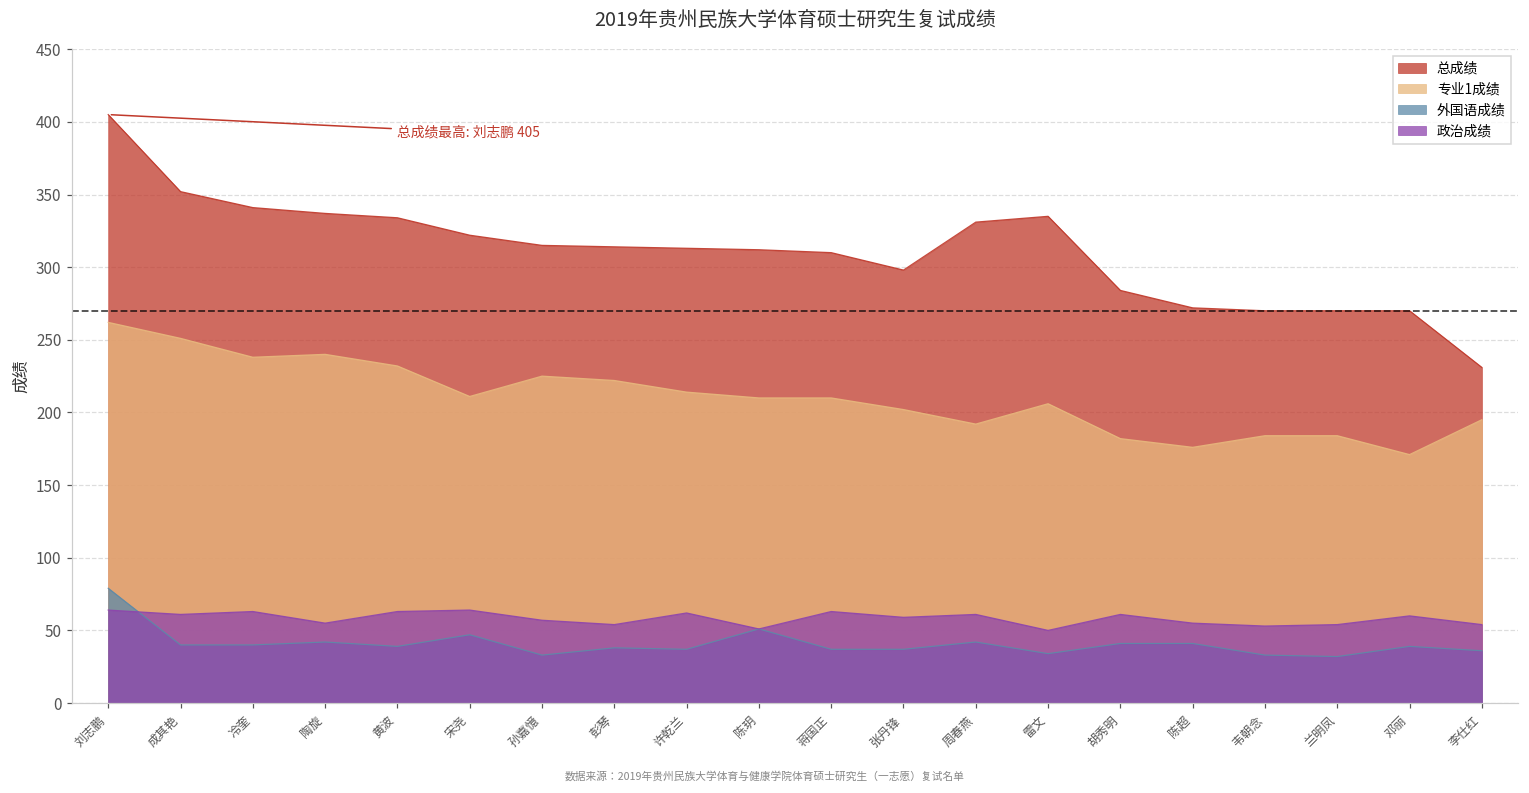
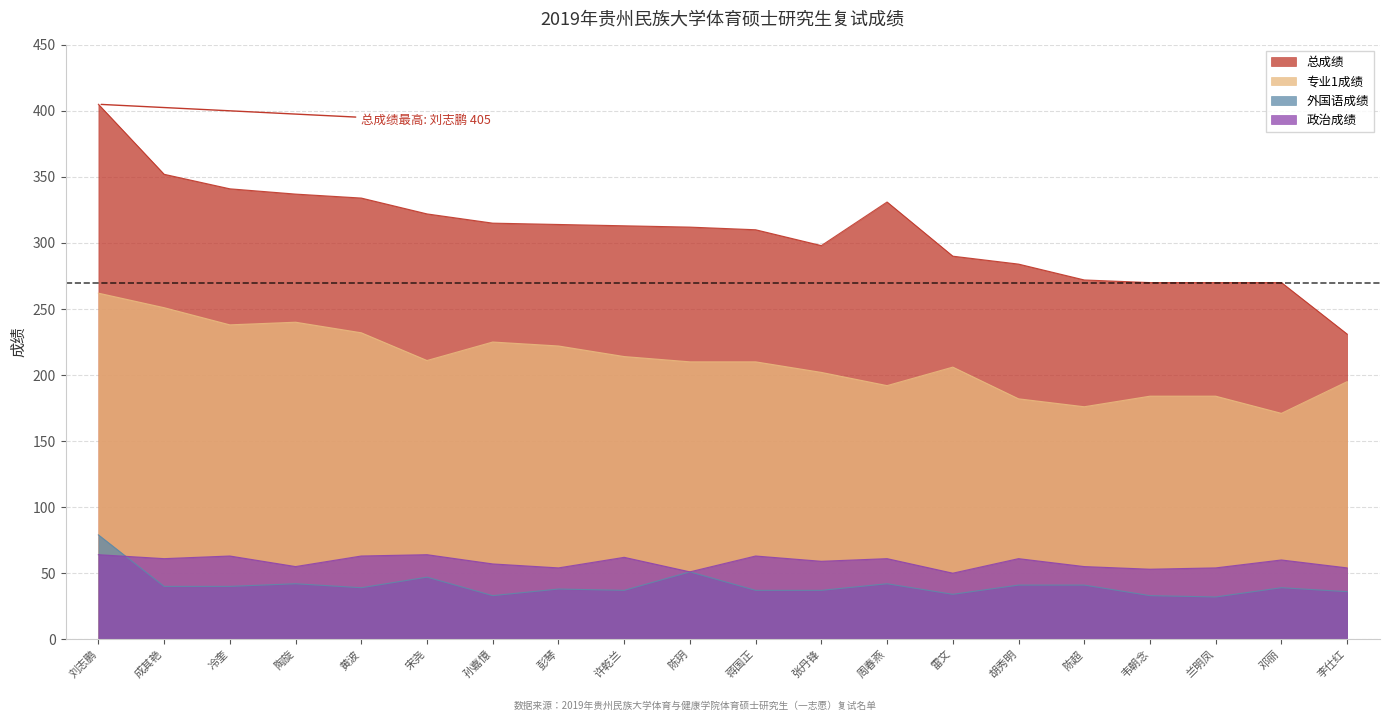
  {
    "总成绩": {
      "成其艳": 352,
      "冷奎": 341,
      "陶旋": 337,
      "黄波": 334,
      "宋尧": 322,
      "孙嘉憶": 315,
      "彭琴": 314,
      "许乾兰": 313,
      "陈玥": 312,
      "蒋国正": 310,
      "张丹锋": 298,
      "周春燕": 331,
-     "雷文": 335,
+     "雷文": 290,
      "胡秀明": 284,
      "陈超": 272,
      "韦朝念": 270,
      "兰明凤": 270,
      "邓丽": 270,
      "李仕红": 231
    },
    "专业1成绩": {
      "刘志鹏": 262,
      "成其艳": 251,
      "冷奎": 238,
      "陶旋": 240,
      "黄波": 232,
      "宋尧": 211,
      "孙嘉憶": 225,
      "彭琴": 222,
      "许乾兰": 214,
      "陈玥": 210,
      "蒋国正": 210,
      "张丹锋": 202,
      "周春燕": 192,
      "雷文": 206,
      "胡秀明": 182,
      "陈超": 176,
      "韦朝念": 184,
      "兰明凤": 184,
      "邓丽": 171,
      "李仕红": 195
    },
    "外国语成绩": {
      "刘志鹏": 79,
      "成其艳": 40,
      "冷奎": 40,
      "陶旋": 42,
      "黄波": 39,
      "宋尧": 47,
      "孙嘉憶": 33,
      "彭琴": 38,
      "许乾兰": 37,
      "蒋国正": 37,
      "张丹锋": 37,
      "周春燕": 42,
      "雷文": 34,
      "胡秀明": 41,
      "陈超": 41,
      "韦朝念": 33,
      "兰明凤": 32,
      "邓丽": 39,
      "李仕红": 36
    },
    "政治成绩": {
      "刘志鹏": 64,
      "成其艳": 61,
      "冷奎": 63,
      "陶旋": 55,
      "黄波": 63,
      "宋尧": 64,
      "孙嘉憶": 57,
      "彭琴": 54,
      "许乾兰": 62,
      "蒋国正": 63,
      "张丹锋": 59,
      "周春燕": 61,
      "雷文": 50,
      "胡秀明": 61,
      "陈超": 55,
      "韦朝念": 53,
      "兰明凤": 54,
      "邓丽": 60,
      "李仕红": 54
    }
  }
